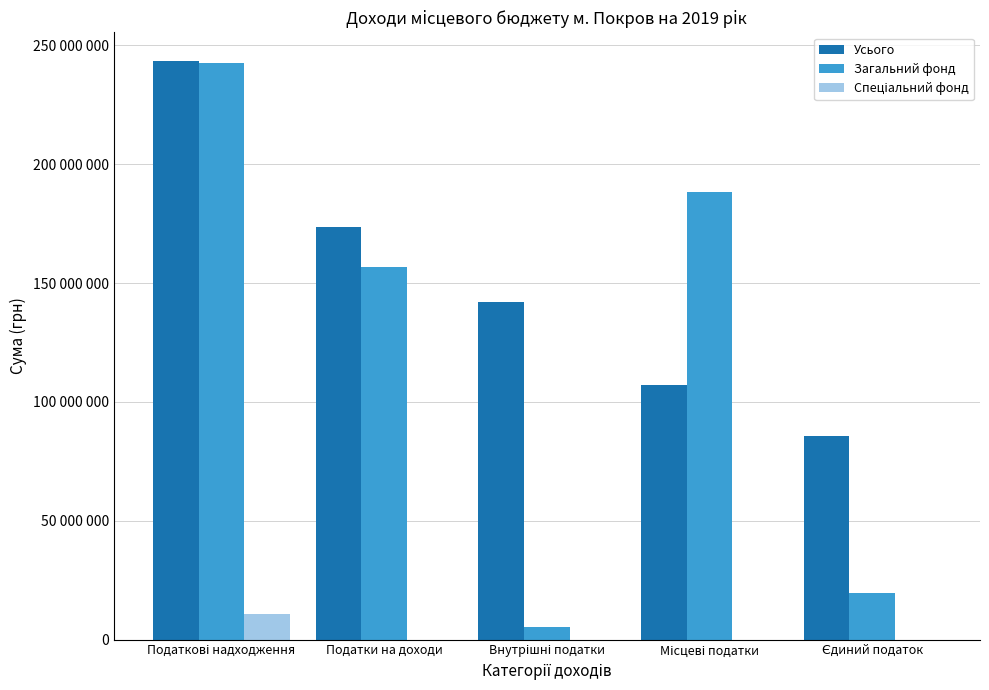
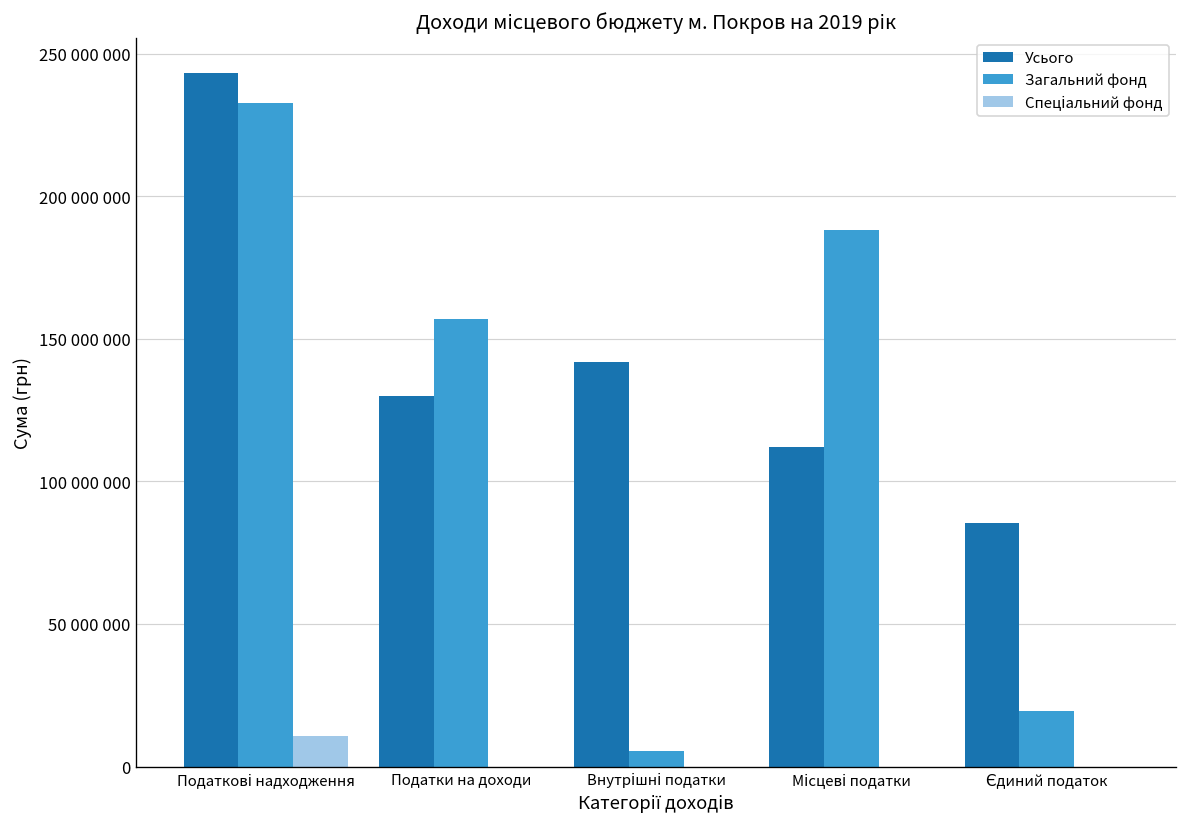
  {
    "Усього": {
      "Податкові надходження": 243000000,
-     "Податки на доходи": 173000000,
+     "Податки на доходи": 130000000,
      "Внутрішні податки": 142000000,
-     "Місцеві податки": 107000000,
+     "Місцеві податки": 112000000,
      "Єдиний податок": 85000000
    },
    "Загальний фонд": {
-     "Податкові надходження": 243000000,
+     "Податкові надходження": 233000000,
      "Податки на доходи": 157000000,
      "Внутрішні податки": 5000000,
      "Місцеві податки": 188000000,
      "Єдиний податок": 20000000
    },
    "Спеціальний фонд": {
      "Податкові надходження": 11000000,
      "Податки на доходи": 0,
      "Внутрішні податки": 0,
      "Місцеві податки": 0,
      "Єдиний податок": 0
    }
  }
